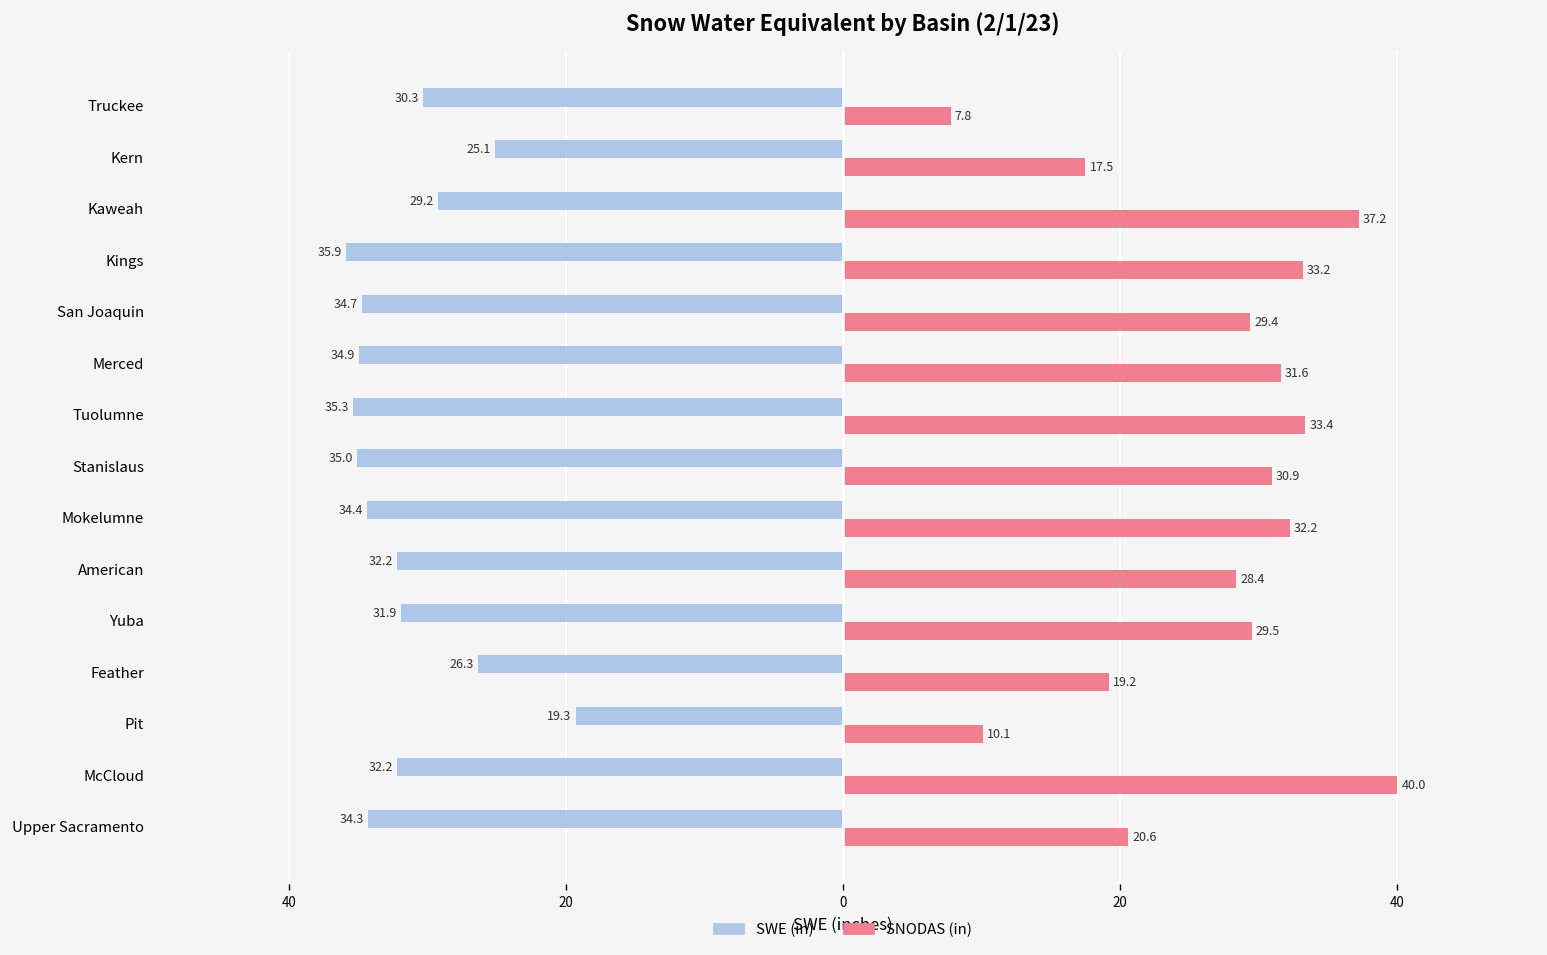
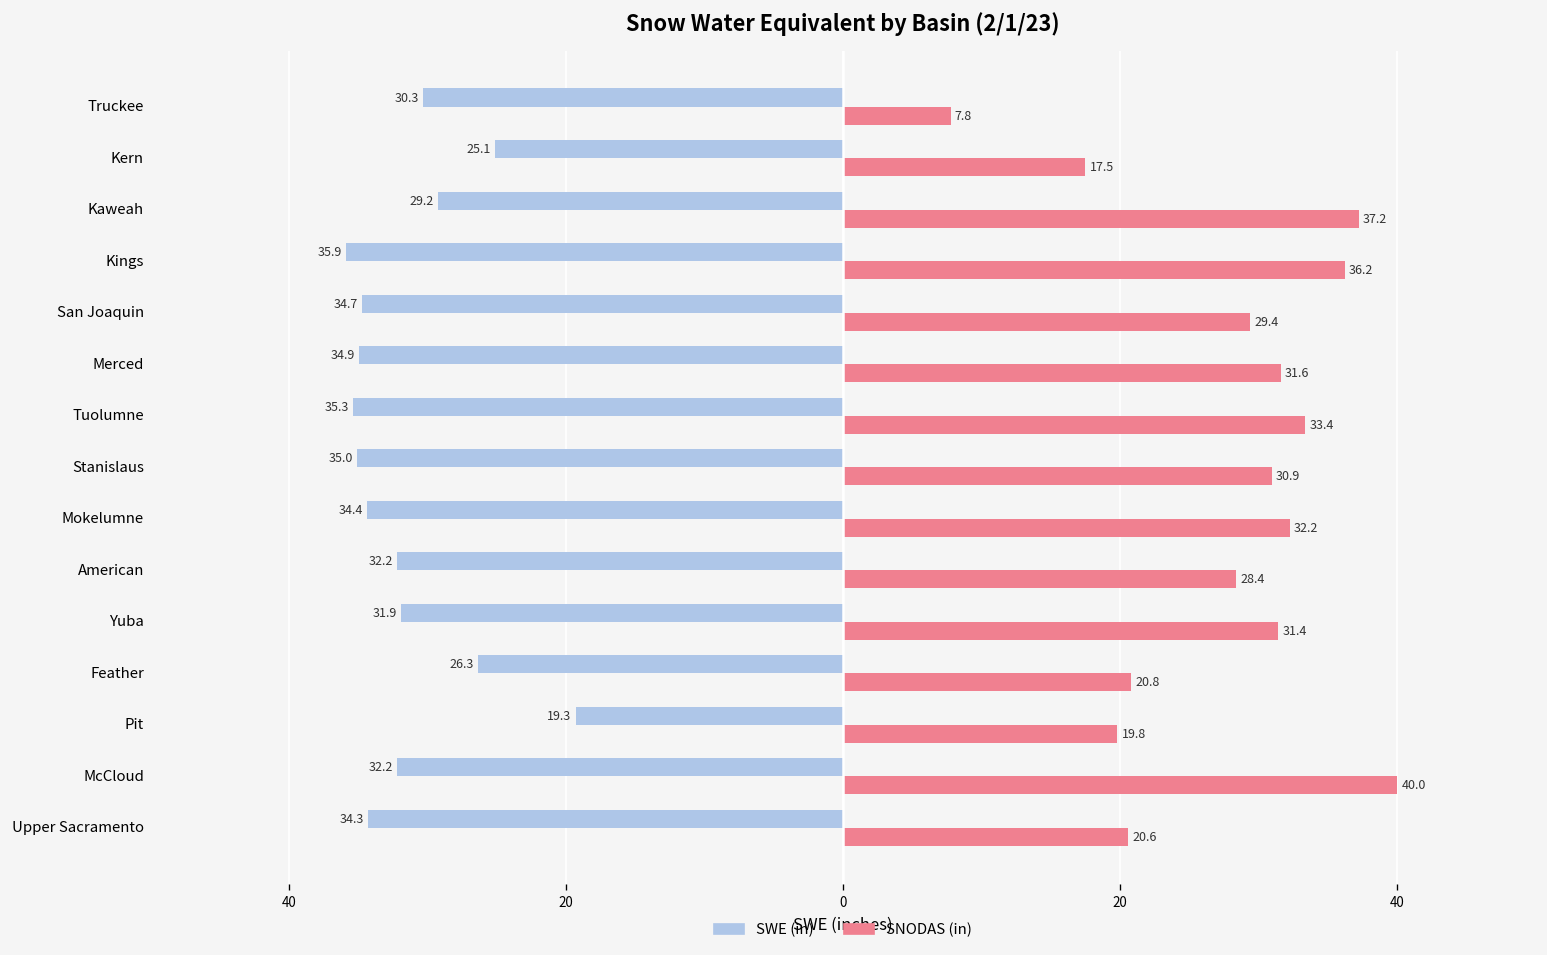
  {
    "SNODAS (in)": {
      "Truckee": 7.8,
      "Kern": 17.5,
      "Kaweah": 37.2,
-     "Kings": 33.2,
+     "Kings": 36.2,
      "San Joaquin": 29.4,
      "Merced": 31.6,
      "Tuolumne": 33.4,
      "Stanislaus": 30.9,
      "Mokelumne": 32.2,
      "American": 28.4,
-     "Yuba": 29.5,
-     "Feather": 19.2,
-     "Pit": 10.1,
+     "Yuba": 31.4,
+     "Feather": 20.8,
+     "Pit": 19.8,
      "McCloud": 40.0,
      "Upper Sacramento": 20.6
    }
  }
